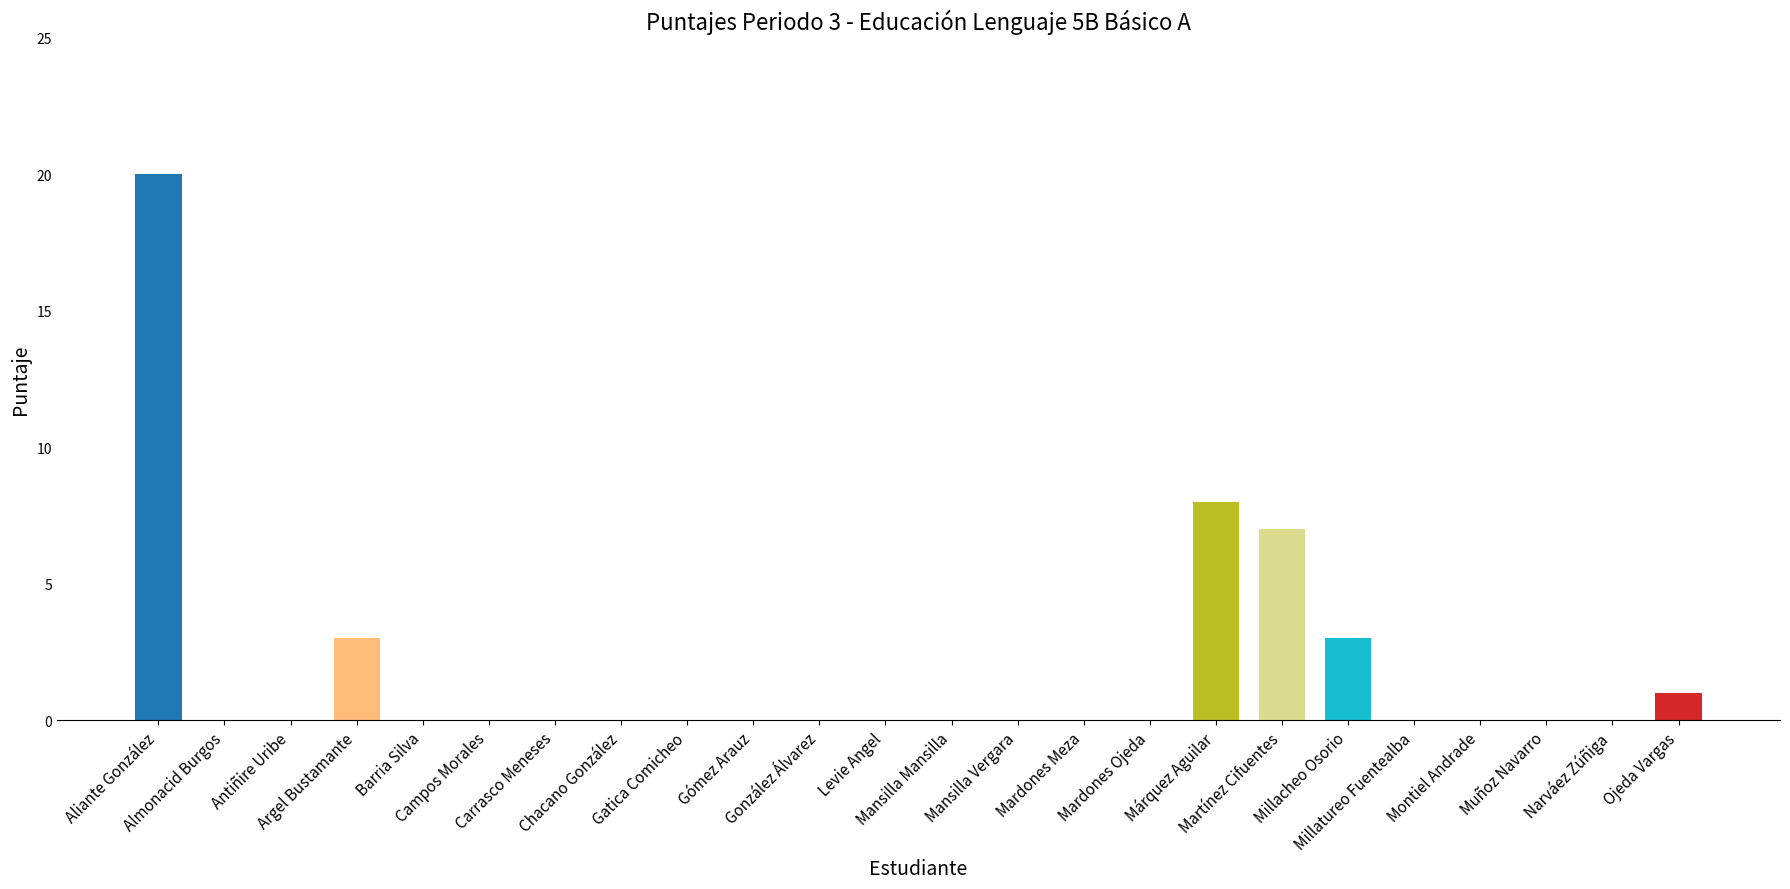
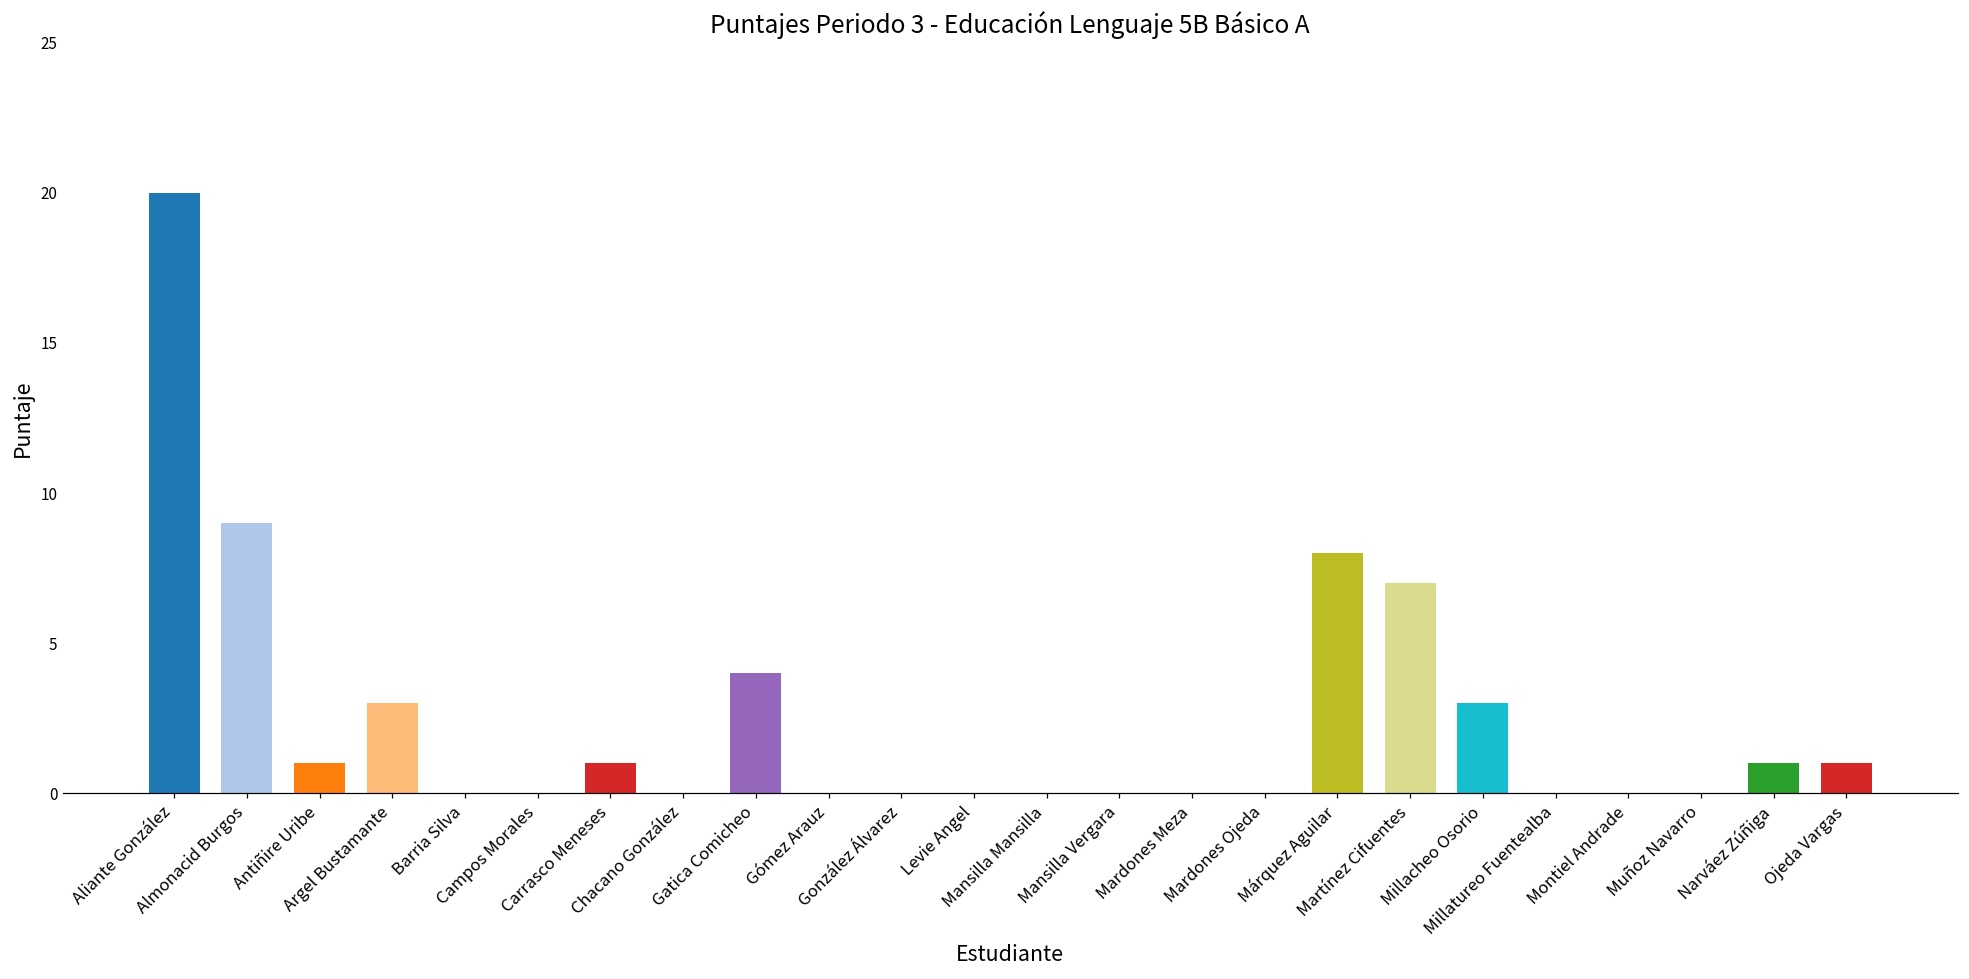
  {
    "Aliante González": 20,
-   "Almonacid Burgos": 0,
-   "Antiñire Uribe": 0,
+   "Almonacid Burgos": 9,
+   "Antiñire Uribe": 1,
    "Argel Bustamante": 3,
    "Barria Silva": 0,
    "Campos Morales": 0,
-   "Carrasco Meneses": 0,
+   "Carrasco Meneses": 1,
    "Chacano González": 0,
-   "Gatica Comicheo": 0,
+   "Gatica Comicheo": 4,
    "Gómez Arauz": 0,
    "González Álvarez": 0,
    "Levie Angel": 0,
    "Mansilla Mansilla": 0,
    "Mansilla Vergara": 0,
    "Mardones Meza": 0,
    "Mardones Ojeda": 0,
    "Márquez Aguilar": 8,
    "Martínez Cifuentes": 7,
    "Millacheo Osorio": 3,
    "Millatureo Fuentealba": 0,
    "Montiel Andrade": 0,
    "Muñoz Navarro": 0,
-   "Narváez Zúñiga": 0,
+   "Narváez Zúñiga": 1,
    "Ojeda Vargas": 1
  }
